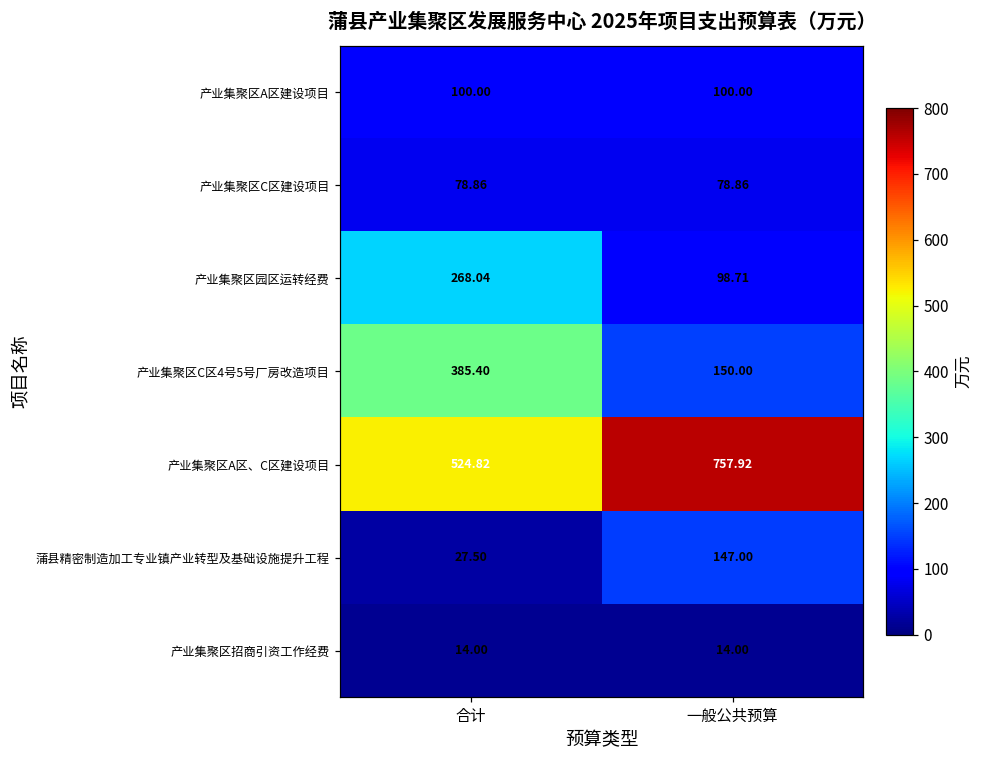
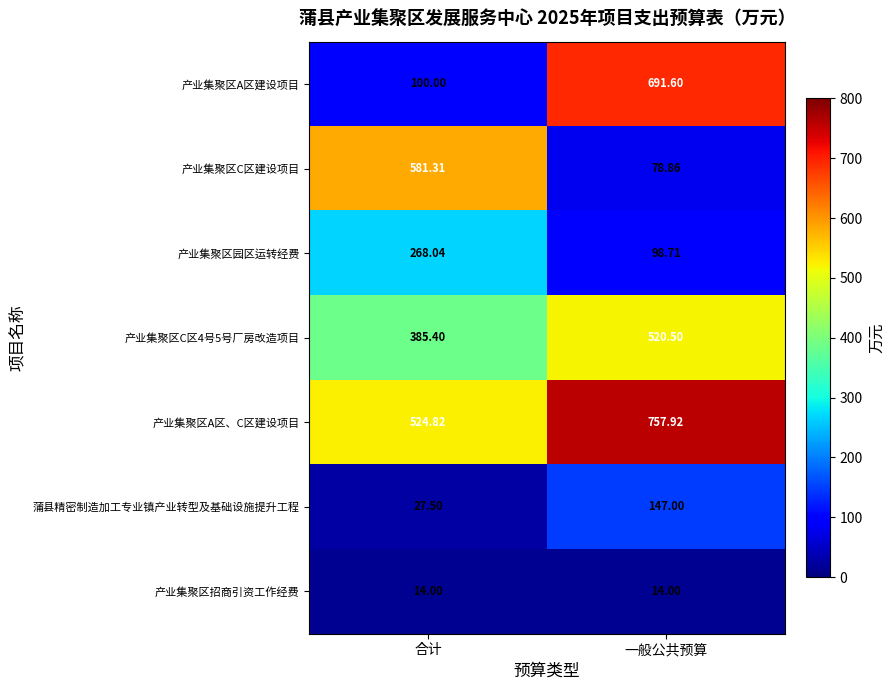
  {
    "产业集聚区A区建设项目": {
      "合计": 100.00,
-     "一般公共预算": 100.00
+     "一般公共预算": 691.60
    },
    "产业集聚区C区建设项目": {
-     "合计": 78.86,
+     "合计": 581.31,
      "一般公共预算": 78.86
    },
    "产业集聚区园区运转经费": {
      "合计": 268.04,
      "一般公共预算": 98.71
    },
    "产业集聚区C区4号5号厂房改造项目": {
      "合计": 385.40,
-     "一般公共预算": 150.00
+     "一般公共预算": 520.50
    },
    "产业集聚区A区、C区建设项目": {
      "合计": 524.82,
      "一般公共预算": 757.92
    },
    "蒲县精密制造加工专业镇产业转型及基础设施提升工程": {
      "合计": 27.50,
      "一般公共预算": 147.00
    },
    "产业集聚区招商引资工作经费": {
      "合计": 14.00,
      "一般公共预算": 14.00
    }
  }
